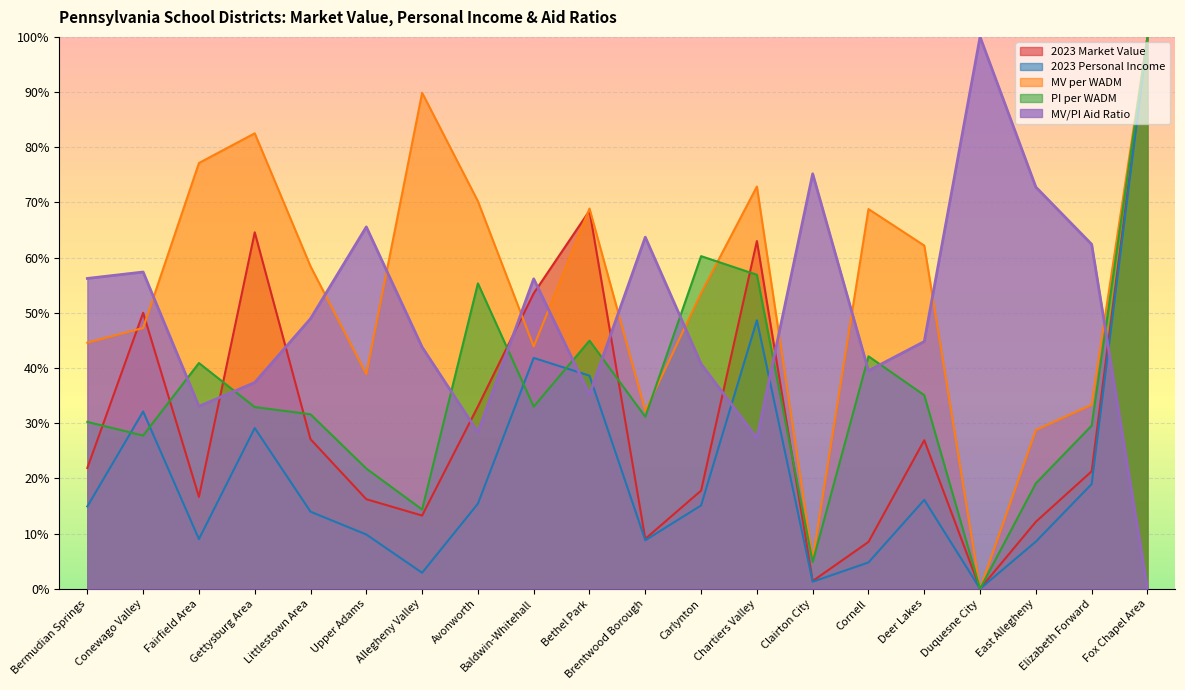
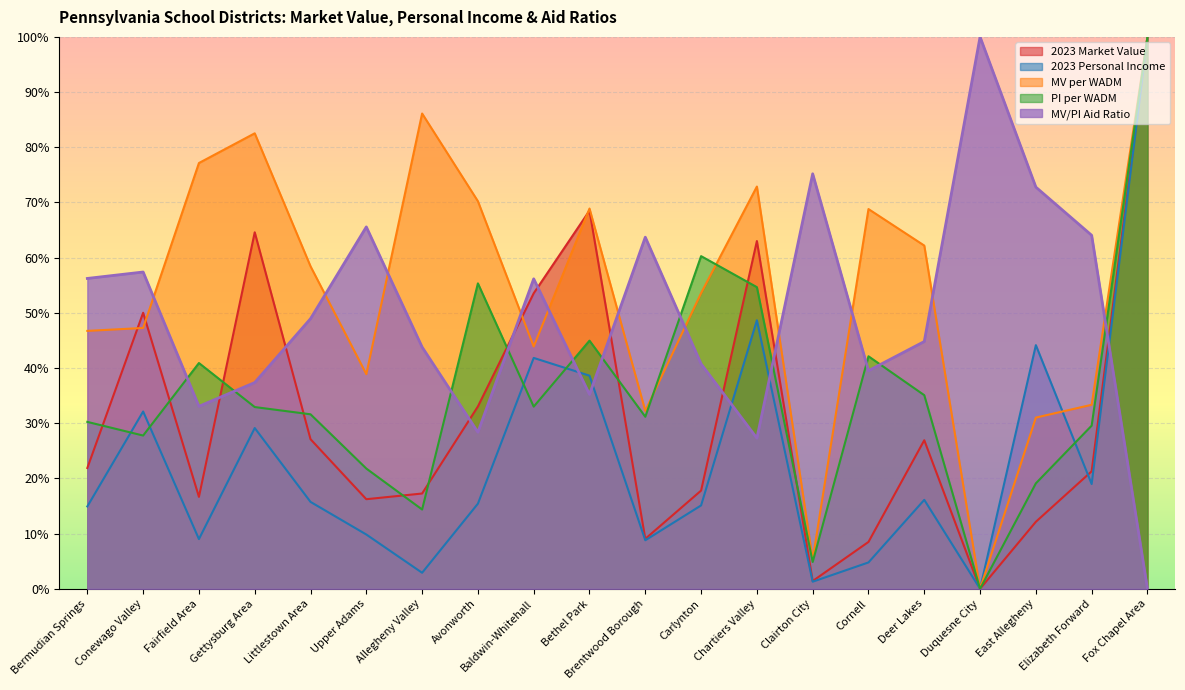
  {
    "2023 Market Value": {
      "Bermudian Springs": "22%",
      "Conewago Valley": "50%",
      "Fairfield Area": "17%",
      "Gettysburg Area": "65%",
      "Littlestown Area": "27%",
      "Upper Adams": "16%",
-     "Allegheny Valley": "13%",
+     "Allegheny Valley": "17%",
      "Avonworth": "33%",
      "Baldwin-Whitehall": "54%",
      "Carlynton": "18%",
      "Chartiers Valley": "63%",
      "Cornell": "8%",
      "Deer Lakes": "27%",
      "East Allegheny": "12%",
      "Elizabeth Forward": "21%"
    },
    "2023 Personal Income": {
      "Bermudian Springs": "15%",
      "Conewago Valley": "32%",
      "Fairfield Area": "9%",
      "Gettysburg Area": "29%",
-     "Littlestown Area": "14%",
+     "Littlestown Area": "16%",
      "Upper Adams": "10%",
      "Allegheny Valley": "3%",
      "Avonworth": "15%",
      "Baldwin-Whitehall": "42%",
      "Bethel Park": "39%",
      "Carlynton": "15%",
      "Chartiers Valley": "49%",
      "Cornell": "5%",
      "Deer Lakes": "16%",
-     "East Allegheny": "9%",
+     "East Allegheny": "44%",
      "Elizabeth Forward": "19%"
    },
    "MV per WADM": {
-     "Bermudian Springs": "45%",
+     "Bermudian Springs": "47%",
      "Conewago Valley": "47%",
      "Fairfield Area": "77%",
      "Gettysburg Area": "83%",
      "Littlestown Area": "58%",
      "Upper Adams": "39%",
-     "Allegheny Valley": "90%",
+     "Allegheny Valley": "86%",
      "Avonworth": "70%",
      "Baldwin-Whitehall": "44%",
      "Brentwood Borough": "32%",
      "Carlynton": "54%",
      "Chartiers Valley": "73%",
      "Clairton City": "5%",
      "Cornell": "69%",
      "Deer Lakes": "62%",
-     "East Allegheny": "29%",
+     "East Allegheny": "31%",
      "Elizabeth Forward": "33%"
    },
    "PI per WADM": {
      "Bermudian Springs": "30%",
      "Conewago Valley": "28%",
      "Fairfield Area": "41%",
      "Gettysburg Area": "33%",
      "Littlestown Area": "32%",
      "Upper Adams": "22%",
      "Allegheny Valley": "14%",
      "Avonworth": "55%",
      "Baldwin-Whitehall": "33%",
      "Bethel Park": "45%",
      "Brentwood Borough": "31%",
      "Carlynton": "60%",
-     "Chartiers Valley": "57%",
+     "Chartiers Valley": "55%",
      "Clairton City": "5%",
      "Cornell": "42%",
      "Deer Lakes": "35%",
      "East Allegheny": "19%",
      "Elizabeth Forward": "30%"
    },
    "MV/PI Aid Ratio": {
      "Bermudian Springs": "56%",
      "Conewago Valley": "57%",
      "Fairfield Area": "33%",
      "Gettysburg Area": "37%",
      "Littlestown Area": "49%",
      "Upper Adams": "66%",
      "Allegheny Valley": "44%",
      "Avonworth": "28%",
      "Baldwin-Whitehall": "56%",
      "Bethel Park": "35%",
      "Brentwood Borough": "64%",
      "Carlynton": "41%",
      "Chartiers Valley": "27%",
      "Clairton City": "75%",
      "Cornell": "40%",
      "Deer Lakes": "45%",
      "Duquesne City": "100%",
      "East Allegheny": "73%",
-     "Elizabeth Forward": "62%",
+     "Elizabeth Forward": "64%",
      "Fox Chapel Area": "0%"
    }
  }
